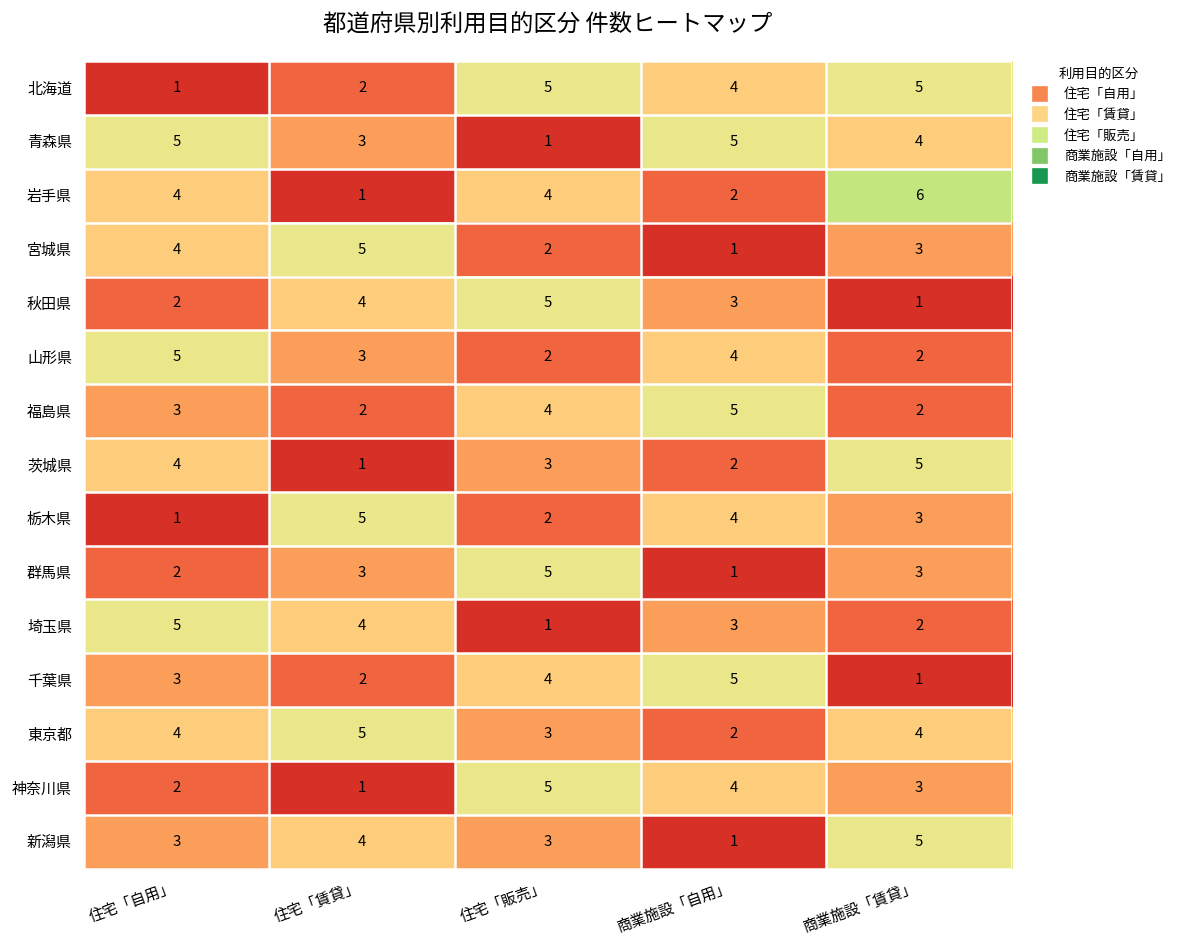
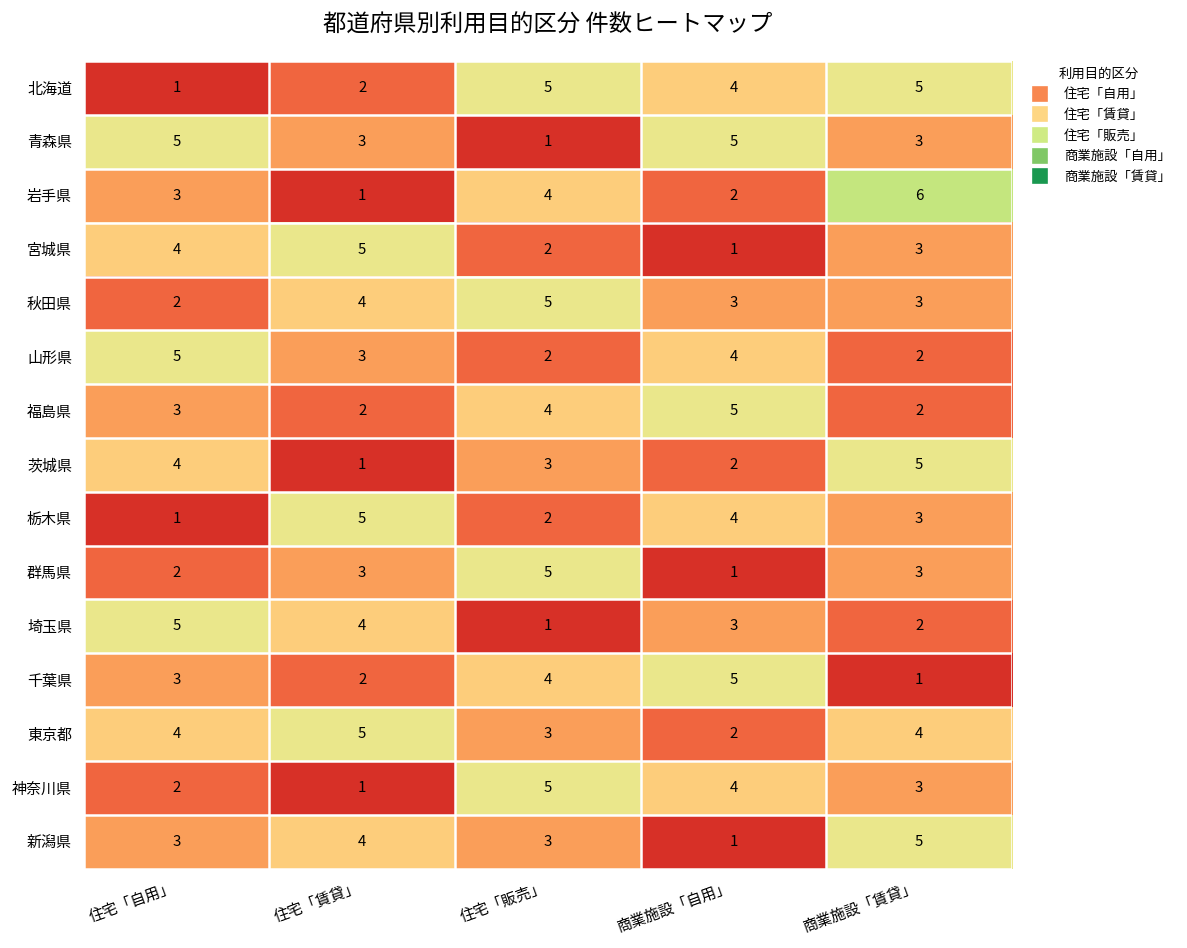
  {
    "北海道": {
      "住宅「自用」": 1,
      "住宅「賃貸」": 2,
      "住宅「販売」": 5,
      "商業施設「自用」": 4,
      "商業施設「賃貸」": 5
    },
    "青森県": {
      "住宅「自用」": 5,
      "住宅「賃貸」": 3,
      "住宅「販売」": 1,
      "商業施設「自用」": 5,
-     "商業施設「賃貸」": 4
+     "商業施設「賃貸」": 3
    },
    "岩手県": {
-     "住宅「自用」": 4,
+     "住宅「自用」": 3,
      "住宅「賃貸」": 1,
      "住宅「販売」": 4,
      "商業施設「自用」": 2,
      "商業施設「賃貸」": 6
    },
    "宮城県": {
      "住宅「自用」": 4,
      "住宅「賃貸」": 5,
      "住宅「販売」": 2,
      "商業施設「自用」": 1,
      "商業施設「賃貸」": 3
    },
    "秋田県": {
      "住宅「自用」": 2,
      "住宅「賃貸」": 4,
      "住宅「販売」": 5,
      "商業施設「自用」": 3,
-     "商業施設「賃貸」": 1
+     "商業施設「賃貸」": 3
    },
    "山形県": {
      "住宅「自用」": 5,
      "住宅「賃貸」": 3,
      "住宅「販売」": 2,
      "商業施設「自用」": 4,
      "商業施設「賃貸」": 2
    },
    "福島県": {
      "住宅「自用」": 3,
      "住宅「賃貸」": 2,
      "住宅「販売」": 4,
      "商業施設「自用」": 5,
      "商業施設「賃貸」": 2
    },
    "茨城県": {
      "住宅「自用」": 4,
      "住宅「賃貸」": 1,
      "住宅「販売」": 3,
      "商業施設「自用」": 2,
      "商業施設「賃貸」": 5
    },
    "栃木県": {
      "住宅「自用」": 1,
      "住宅「賃貸」": 5,
      "住宅「販売」": 2,
      "商業施設「自用」": 4,
      "商業施設「賃貸」": 3
    },
    "群馬県": {
      "住宅「自用」": 2,
      "住宅「賃貸」": 3,
      "住宅「販売」": 5,
      "商業施設「自用」": 1,
      "商業施設「賃貸」": 3
    },
    "埼玉県": {
      "住宅「自用」": 5,
      "住宅「賃貸」": 4,
      "住宅「販売」": 1,
      "商業施設「自用」": 3,
      "商業施設「賃貸」": 2
    },
    "千葉県": {
      "住宅「自用」": 3,
      "住宅「賃貸」": 2,
      "住宅「販売」": 4,
      "商業施設「自用」": 5,
      "商業施設「賃貸」": 1
    },
    "東京都": {
      "住宅「自用」": 4,
      "住宅「賃貸」": 5,
      "住宅「販売」": 3,
      "商業施設「自用」": 2,
      "商業施設「賃貸」": 4
    },
    "神奈川県": {
      "住宅「自用」": 2,
      "住宅「賃貸」": 1,
      "住宅「販売」": 5,
      "商業施設「自用」": 4,
      "商業施設「賃貸」": 3
    },
    "新潟県": {
      "住宅「自用」": 3,
      "住宅「賃貸」": 4,
      "住宅「販売」": 3,
      "商業施設「自用」": 1,
      "商業施設「賃貸」": 5
    }
  }
